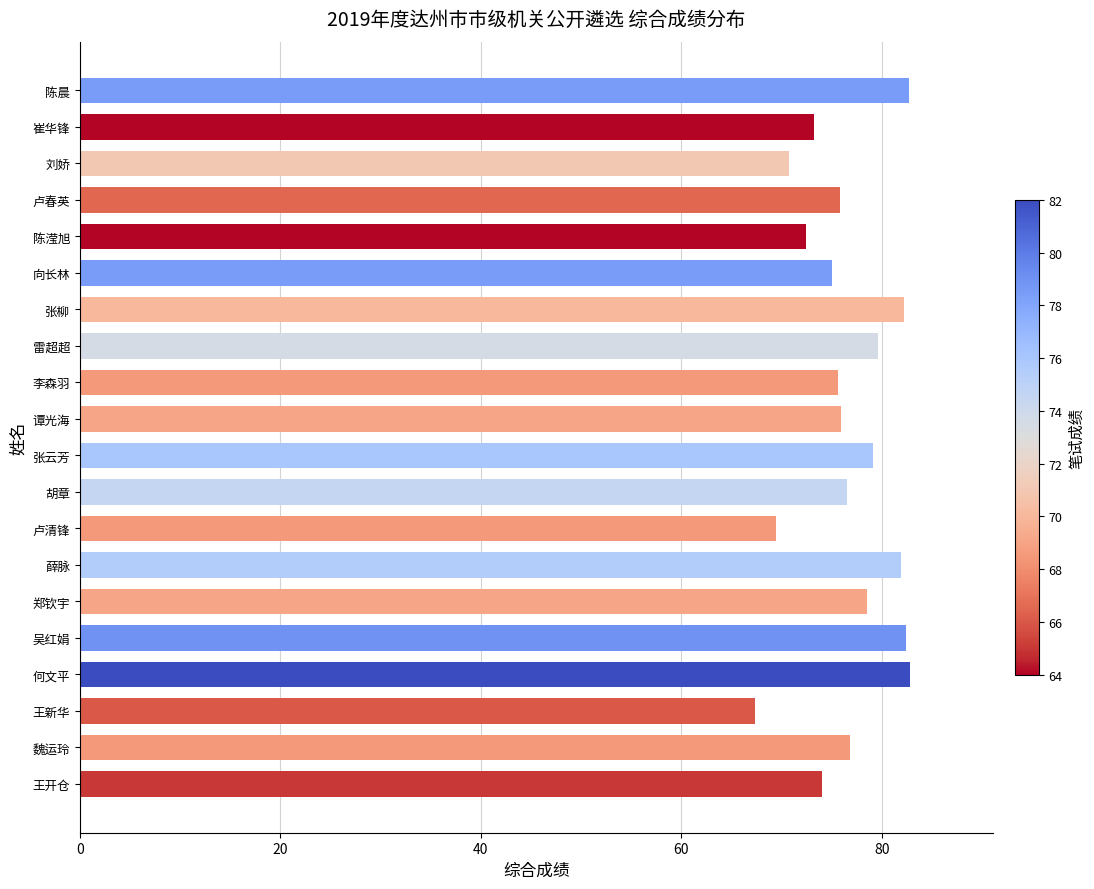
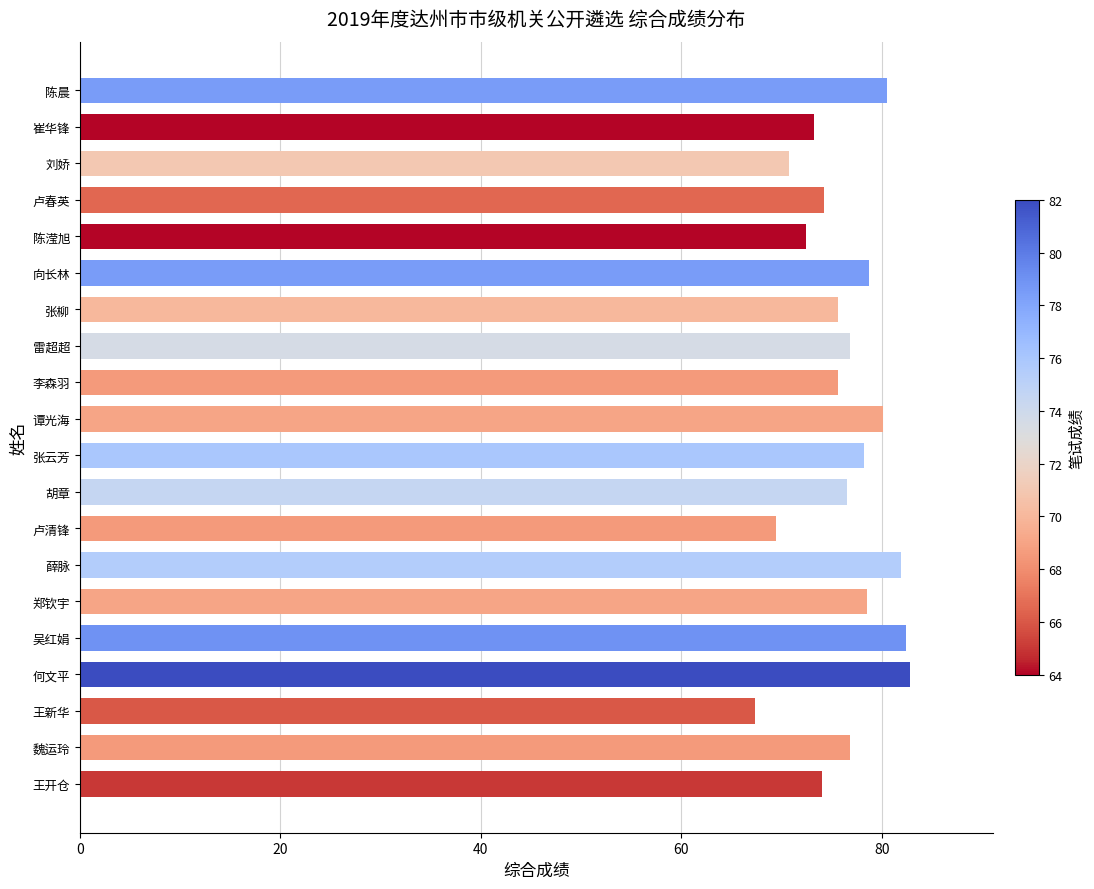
  {
-   "陈晨": 82.7,
+   "陈晨": 80.6,
    "崔华锋": 73.3,
    "刘娇": 70.7,
-   "卢春英": 75.8,
+   "卢春英": 74.3,
    "陈滢旭": 72.4,
-   "向长林": 75.0,
-   "张柳": 82.2,
-   "雷超超": 79.6,
+   "向长林": 78.8,
+   "张柳": 75.6,
+   "雷超超": 76.9,
    "李森羽": 75.7,
-   "谭光海": 75.9,
-   "张云芳": 79.1,
+   "谭光海": 80.1,
+   "张云芳": 78.2,
    "胡章": 76.6,
    "卢清锋": 69.4,
    "薛脉": 81.9,
    "郑钦宇": 78.5,
    "吴红娟": 82.4,
    "何文平": 82.8,
    "王新华": 67.3,
    "魏运玲": 76.9,
    "王开仓": 74.0
  }
